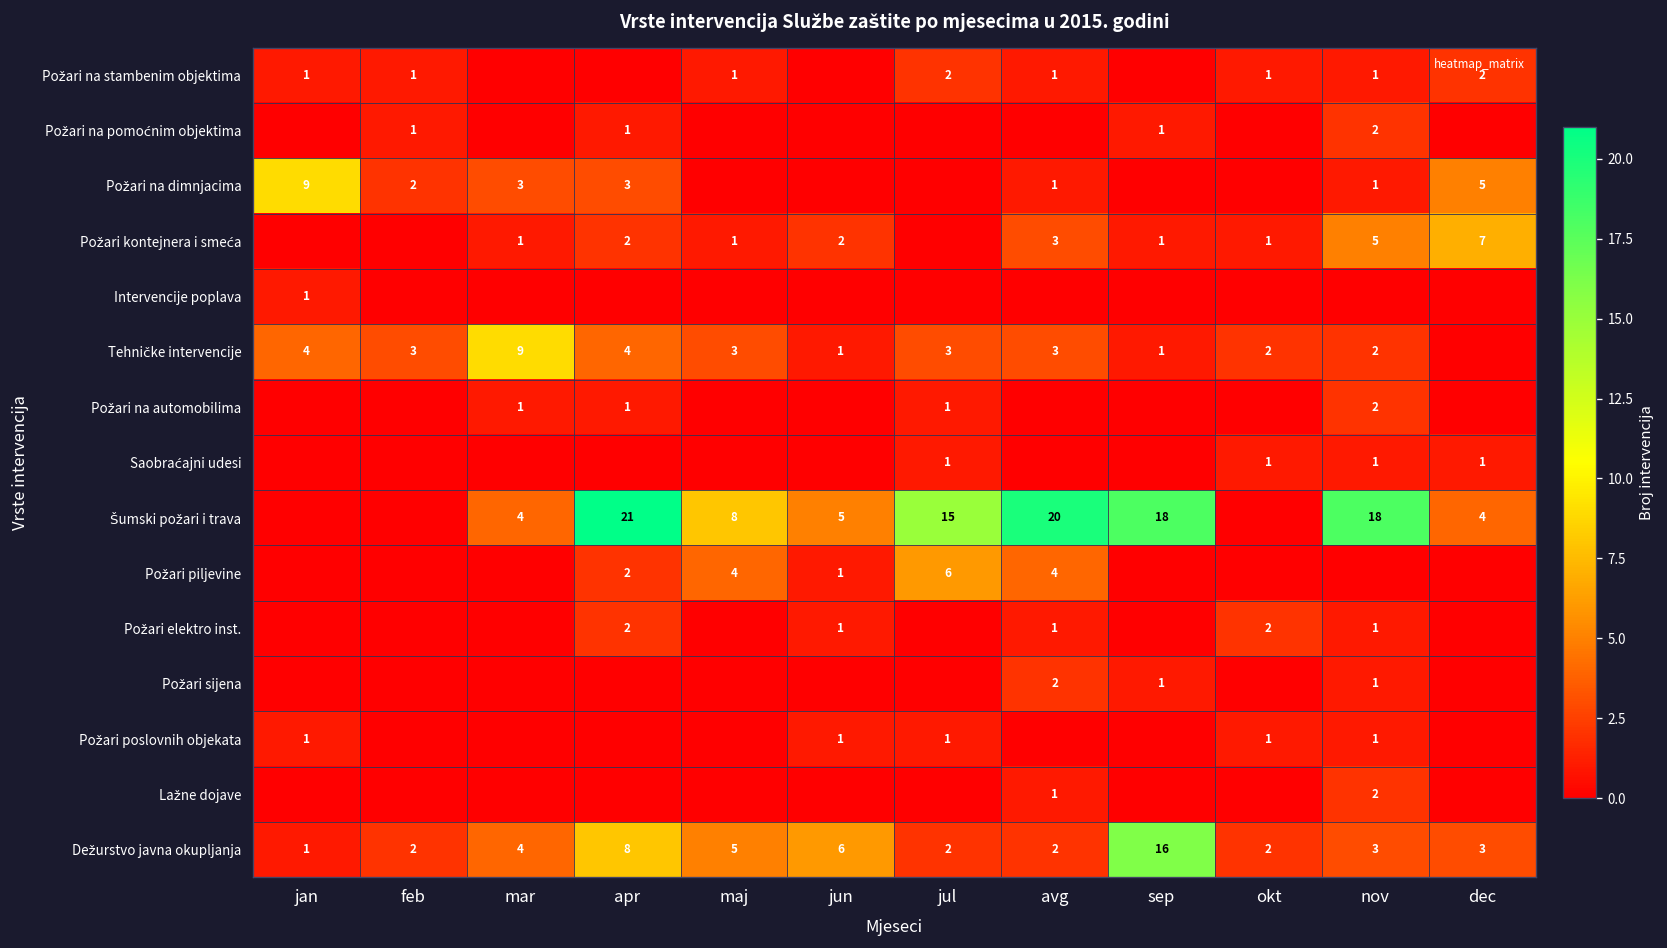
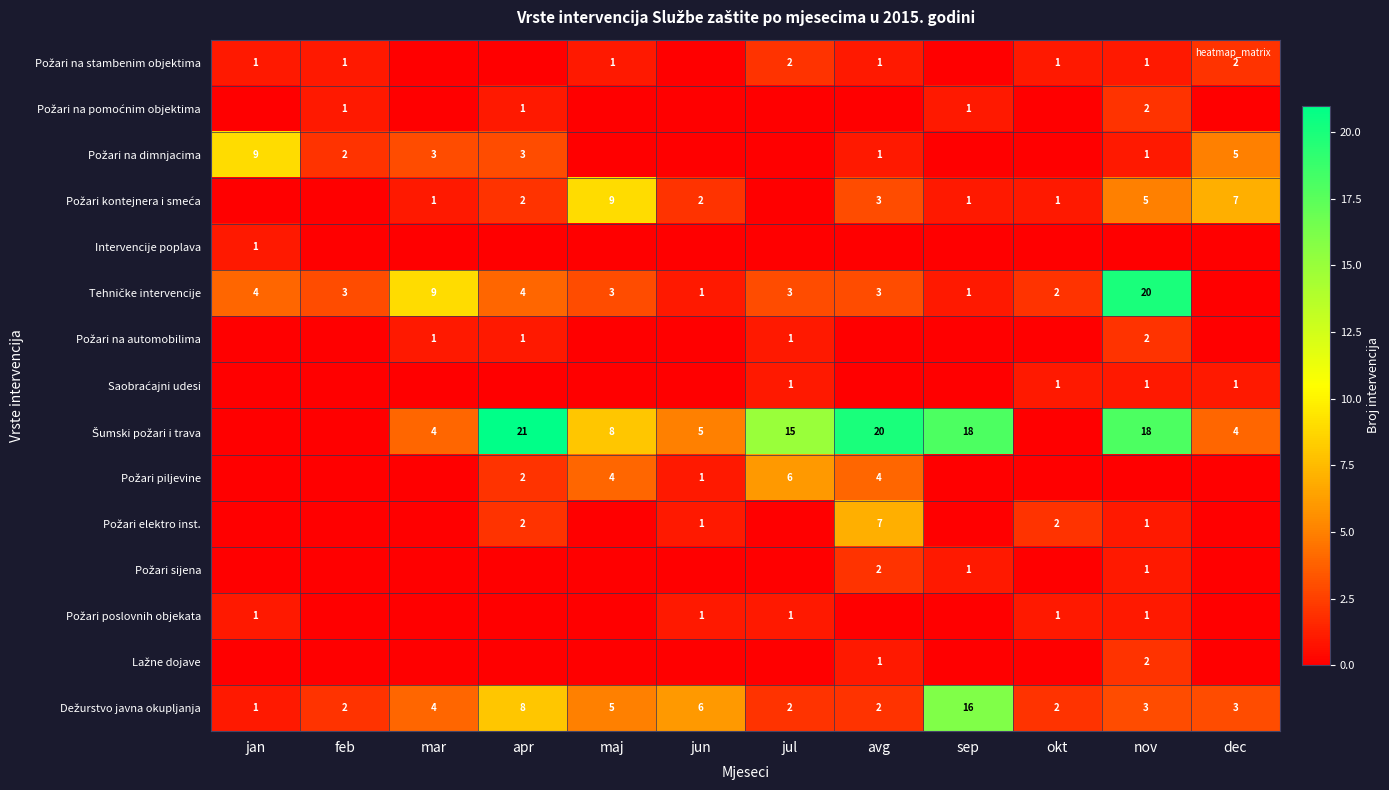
  {
    "Požari na stambenim objektima": {
      "jan": 1,
      "feb": 1,
      "maj": 1,
      "jul": 2,
      "avg": 1,
      "okt": 1,
      "nov": 1
    },
    "Požari na pomoćnim objektima": {
      "feb": 1,
      "apr": 1,
      "sep": 1,
      "nov": 2
    },
    "Požari na dimnjacima": {
      "jan": 9,
      "feb": 2,
      "mar": 3,
      "apr": 3,
      "avg": 1,
      "nov": 1,
      "dec": 5
    },
    "Požari kontejnera i smeća": {
      "mar": 1,
      "apr": 2,
-     "maj": 1,
+     "maj": 9,
      "jun": 2,
      "avg": 3,
      "sep": 1,
      "okt": 1,
      "nov": 5,
      "dec": 7
    },
    "Intervencije poplava": {
      "jan": 1
    },
    "Tehničke intervencije": {
      "jan": 4,
      "feb": 3,
      "mar": 9,
      "apr": 4,
      "maj": 3,
      "jun": 1,
      "jul": 3,
      "avg": 3,
      "sep": 1,
      "okt": 2,
-     "nov": 2
+     "nov": 20
    },
    "Požari na automobilima": {
      "mar": 1,
      "apr": 1,
      "jul": 1,
      "nov": 2
    },
    "Saobraćajni udesi": {
      "jul": 1,
      "okt": 1,
      "nov": 1,
      "dec": 1
    },
    "Šumski požari i trava": {
      "mar": 4,
      "apr": 21,
      "maj": 8,
      "jun": 5,
      "jul": 15,
      "avg": 20,
      "sep": 18,
      "nov": 18,
      "dec": 4
    },
    "Požari piljevine": {
      "apr": 2,
      "maj": 4,
      "jun": 1,
      "jul": 6,
      "avg": 4
    },
    "Požari elektro inst.": {
      "apr": 2,
      "jun": 1,
-     "avg": 1,
+     "avg": 7,
      "okt": 2,
      "nov": 1
    },
    "Požari sijena": {
      "avg": 2,
      "sep": 1,
      "nov": 1
    },
    "Požari poslovnih objekata": {
      "jan": 1,
      "jun": 1,
      "jul": 1,
      "okt": 1,
      "nov": 1
    },
    "Lažne dojave": {
      "avg": 1,
      "nov": 2
    },
    "Dežurstvo javna okupljanja": {
      "jan": 1,
      "feb": 2,
      "mar": 4,
      "apr": 8,
      "maj": 5,
      "jun": 6,
      "jul": 2,
      "avg": 2,
      "sep": 16,
      "okt": 2,
      "nov": 3,
      "dec": 3
    }
  }
